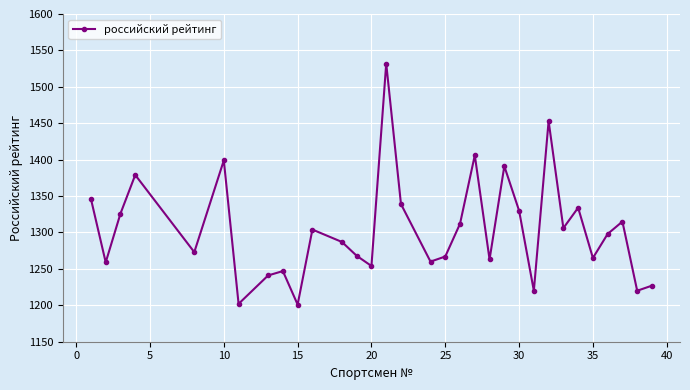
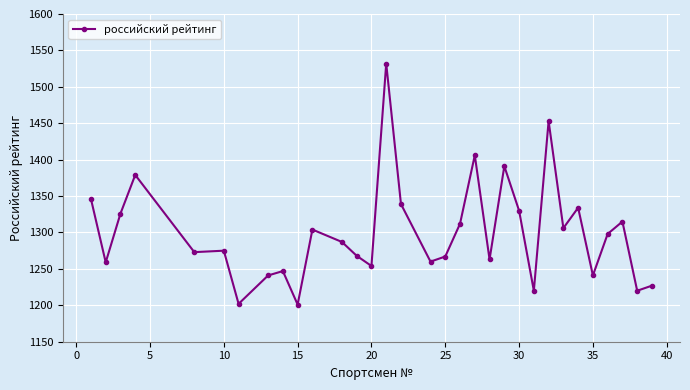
  {
-   "10": 1400,
+   "10": 1280,
    "15": 1200,
    "20": 1250,
    "25": 1270,
    "30": 1330,
-   "35": 1270
+   "35": 1240
  }
